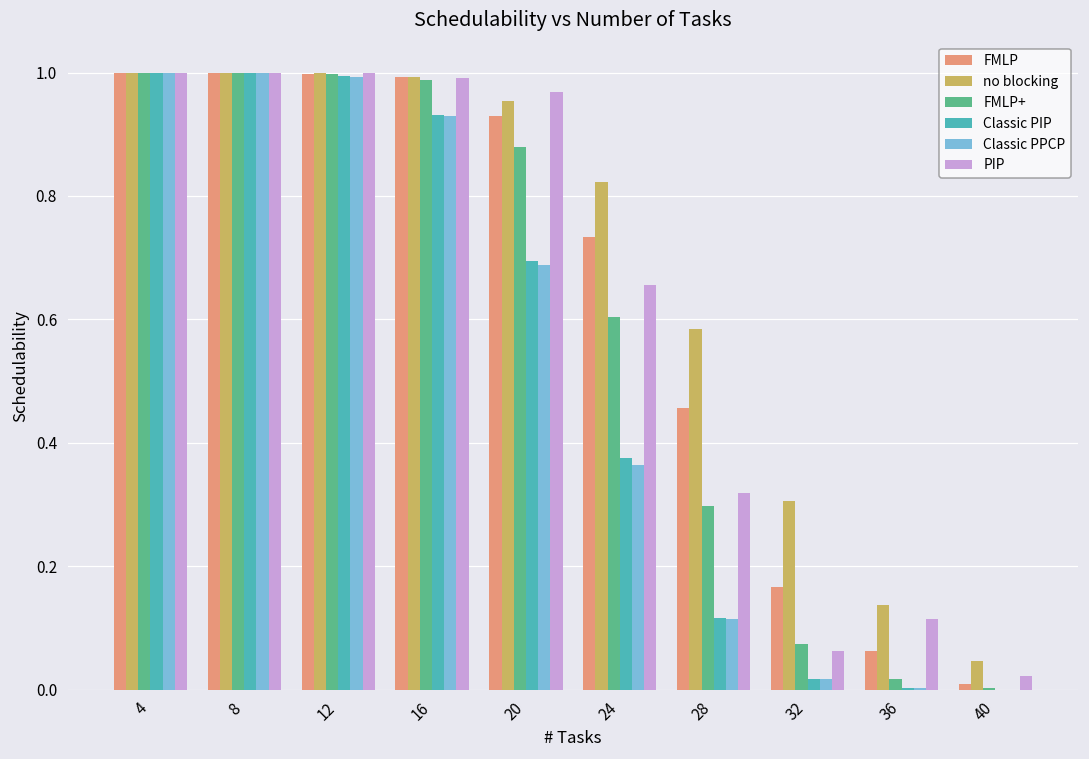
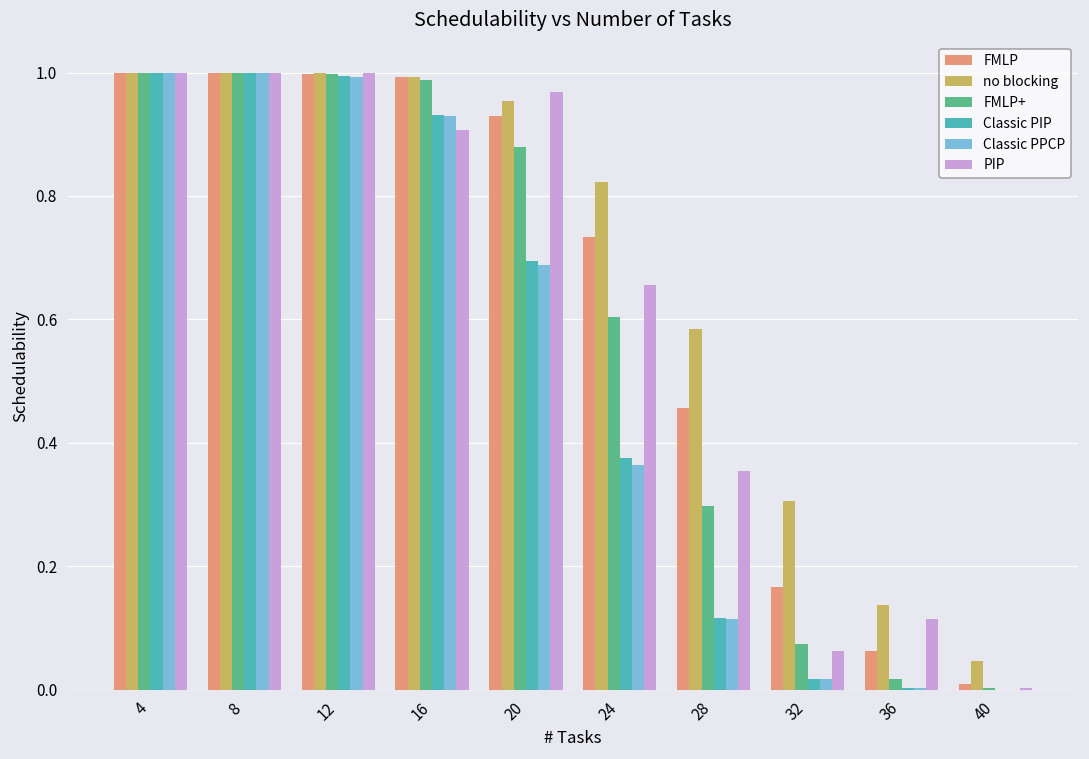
  {
    "PIP": {
      "4": 1.00,
      "8": 1.00,
      "12": 1.00,
-     "16": 0.99,
+     "16": 0.91,
      "20": 0.97,
      "24": 0.65,
-     "28": 0.32,
+     "28": 0.35,
      "32": 0.06,
      "36": 0.11,
-     "40": 0.02
+     "40": 0.00
    }
  }
